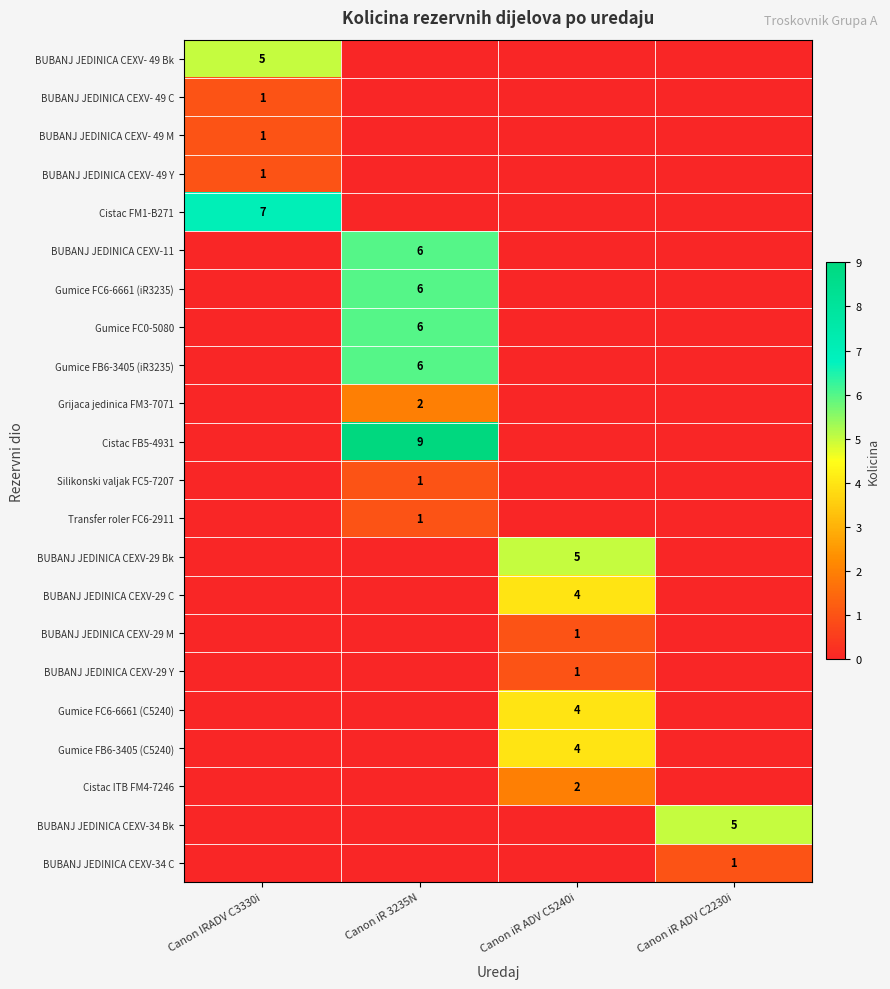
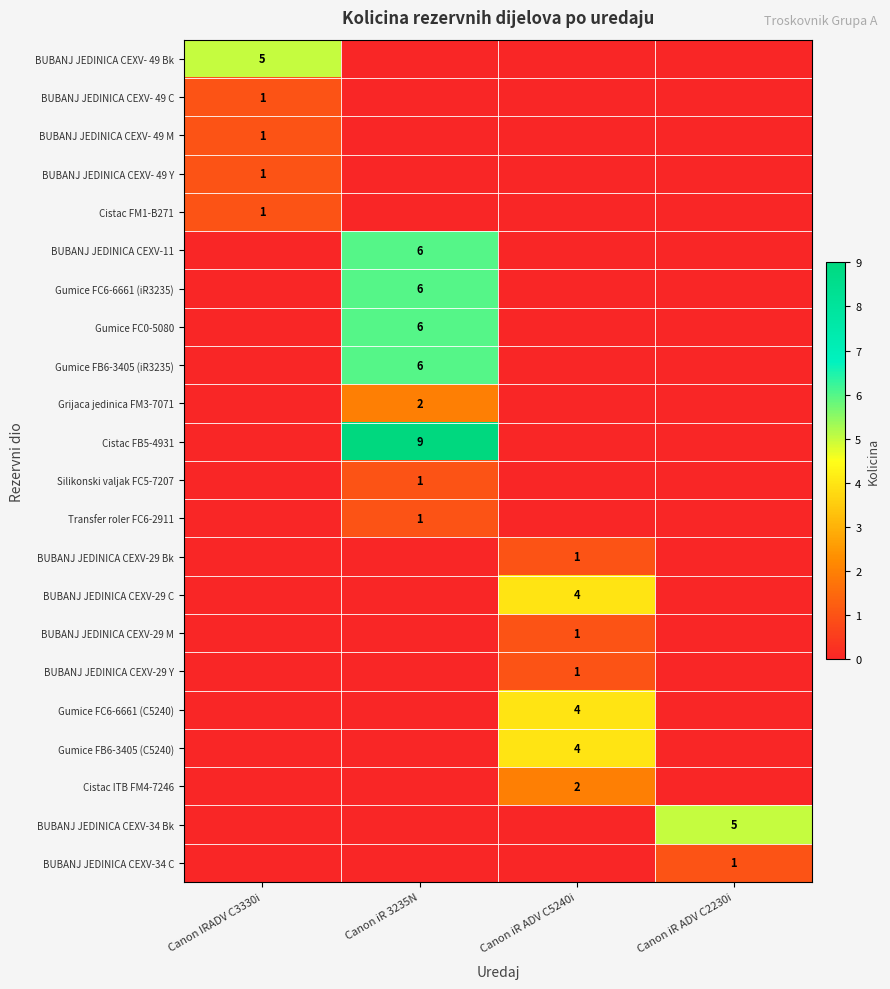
  {
    "BUBANJ JEDINICA CEXV- 49 Bk": {
      "Canon IRADV C3330i": 5
    },
    "BUBANJ JEDINICA CEXV- 49 C": {
      "Canon IRADV C3330i": 1
    },
    "BUBANJ JEDINICA CEXV- 49 M": {
      "Canon IRADV C3330i": 1
    },
    "BUBANJ JEDINICA CEXV- 49 Y": {
      "Canon IRADV C3330i": 1
    },
    "Cistac FM1-B271": {
-     "Canon IRADV C3330i": 7
+     "Canon IRADV C3330i": 1
    },
    "BUBANJ JEDINICA CEXV-11": {
      "Canon iR 3235N": 6
    },
    "Gumice FC6-6661 (iR3235)": {
      "Canon iR 3235N": 6
    },
    "Gumice FC0-5080": {
      "Canon iR 3235N": 6
    },
    "Gumice FB6-3405 (iR3235)": {
      "Canon iR 3235N": 6
    },
    "Grijaca jedinica FM3-7071": {
      "Canon iR 3235N": 2
    },
    "Cistac FB5-4931": {
      "Canon iR 3235N": 9
    },
    "Silikonski valjak FC5-7207": {
      "Canon iR 3235N": 1
    },
    "Transfer roler FC6-2911": {
      "Canon iR 3235N": 1
    },
    "BUBANJ JEDINICA CEXV-29 Bk": {
-     "Canon iR ADV C5240i": 5
+     "Canon iR ADV C5240i": 1
    },
    "BUBANJ JEDINICA CEXV-29 C": {
      "Canon iR ADV C5240i": 4
    },
    "BUBANJ JEDINICA CEXV-29 M": {
      "Canon iR ADV C5240i": 1
    },
    "BUBANJ JEDINICA CEXV-29 Y": {
      "Canon iR ADV C5240i": 1
    },
    "Gumice FC6-6661 (C5240)": {
      "Canon iR ADV C5240i": 4
    },
    "Gumice FB6-3405 (C5240)": {
      "Canon iR ADV C5240i": 4
    },
    "Cistac ITB FM4-7246": {
      "Canon iR ADV C5240i": 2
    },
    "BUBANJ JEDINICA CEXV-34 Bk": {
      "Canon iR ADV C2230i": 5
    },
    "BUBANJ JEDINICA CEXV-34 C": {
      "Canon iR ADV C2230i": 1
    }
  }
